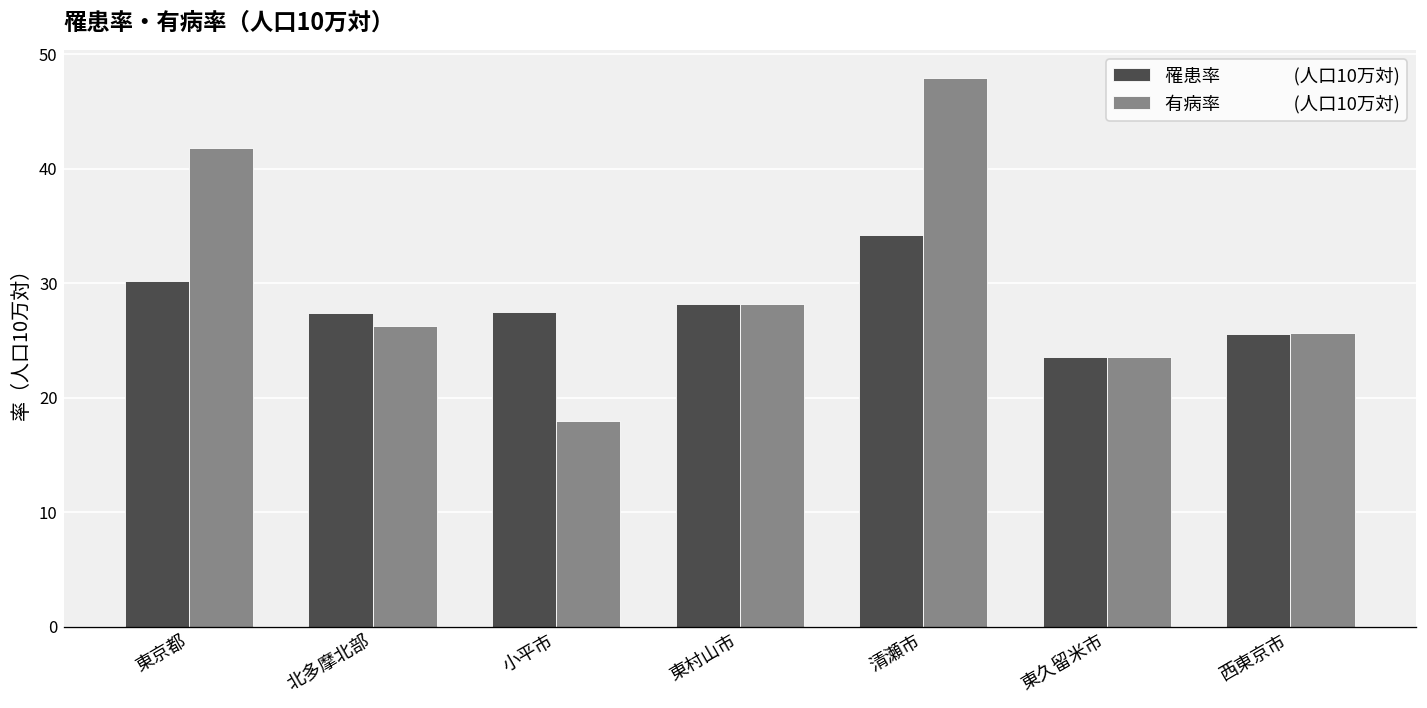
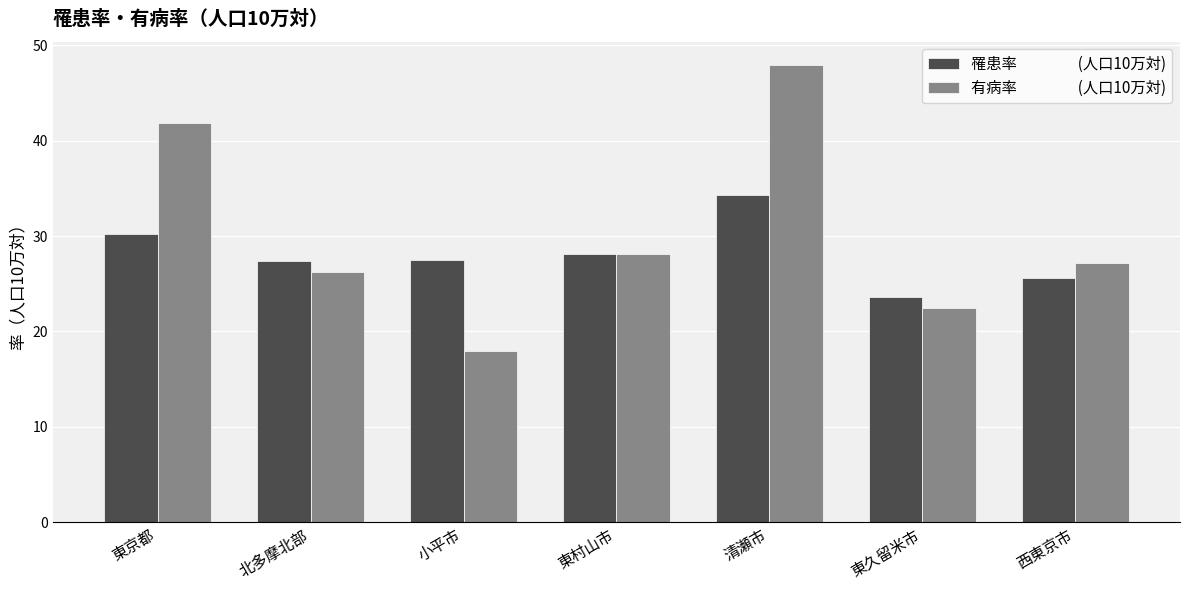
  {
    "罹患率 (人口10万対)": {
      "東京都": 30,
      "北多摩北部": 27,
      "小平市": 27,
      "東村山市": 28,
      "清瀬市": 34,
      "東久留米市": 24,
      "西東京市": 26
    },
    "有病率 (人口10万対)": {
      "東京都": 42,
      "北多摩北部": 26,
      "小平市": 18,
      "東村山市": 28,
      "清瀬市": 48,
-     "東久留米市": 24,
-     "西東京市": 26
+     "東久留米市": 22,
+     "西東京市": 27
    }
  }
